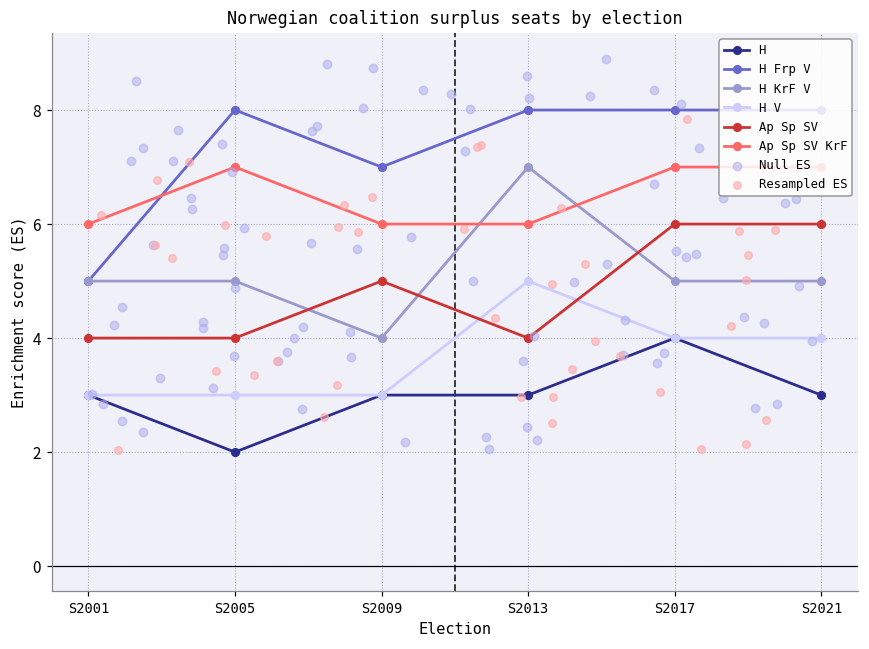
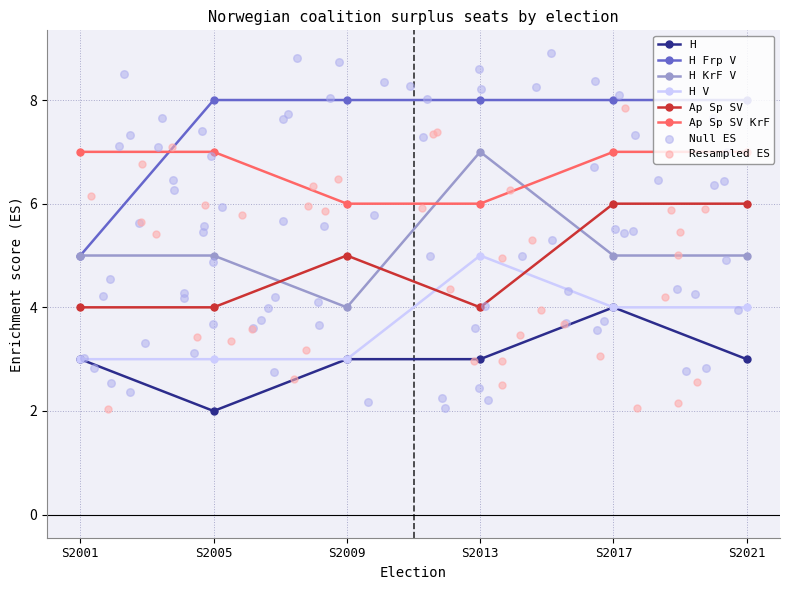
  {
    "H": {
      "S2005": 2,
      "S2013": 3,
      "S2021": 3
    },
    "H Frp V": {
      "S2005": 8,
-     "S2009": 7,
+     "S2009": 8,
      "S2013": 8,
      "S2017": 8
    },
    "Ap Sp SV": {
      "S2001": 4,
      "S2005": 4,
      "S2009": 5,
      "S2013": 4,
      "S2017": 6,
      "S2021": 6
    },
    "Ap Sp SV KrF": {
-     "S2001": 6,
+     "S2001": 7,
      "S2005": 7,
      "S2009": 6,
      "S2013": 6,
      "S2017": 7
    }
  }
